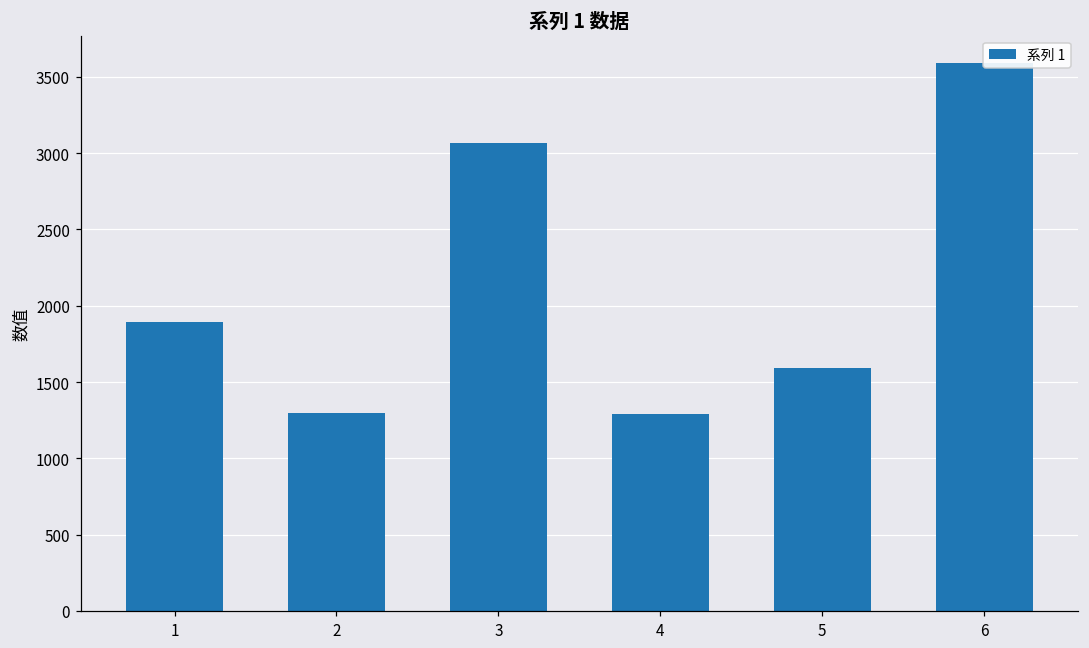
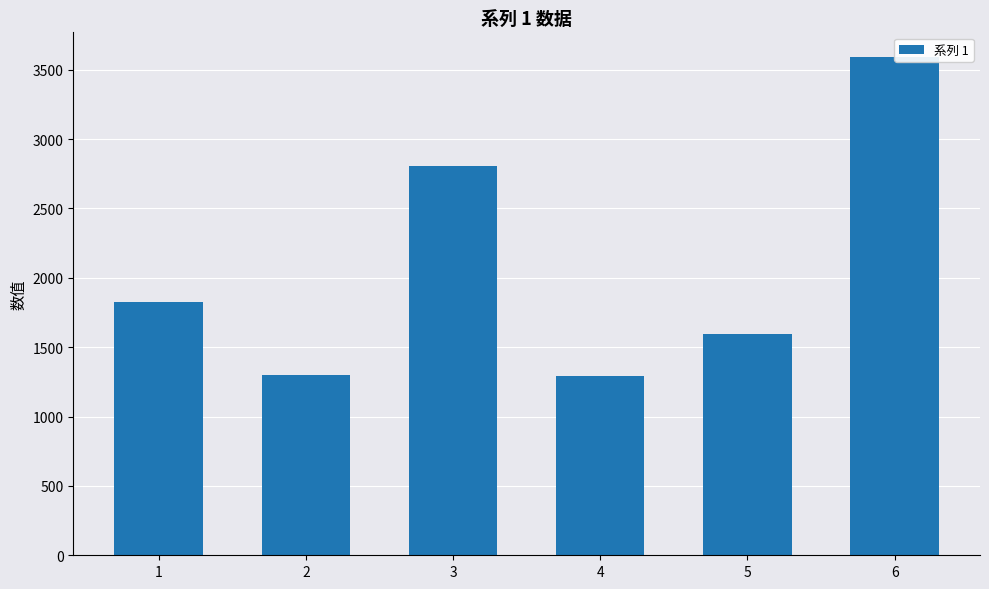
  {
-   "1": 1900,
+   "1": 1830,
    "2": 1300,
-   "3": 3070,
+   "3": 2810,
    "4": 1290,
    "5": 1590
  }
